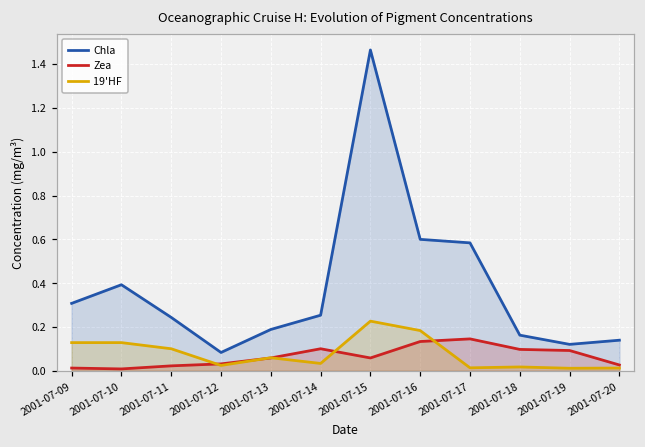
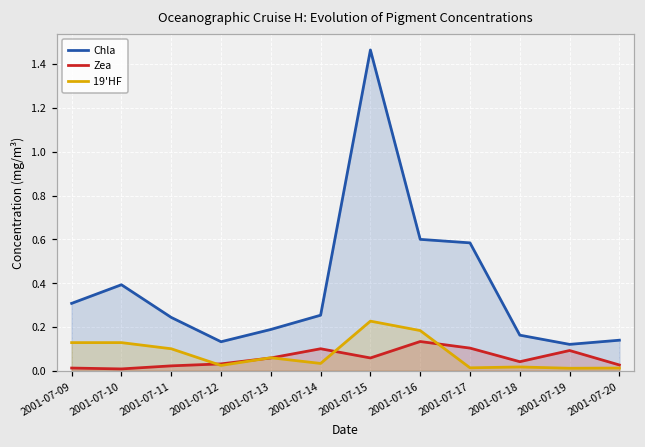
  {
    "Chla": {
      "2001-07-09": 0.31,
      "2001-07-10": 0.39,
      "2001-07-11": 0.24,
-     "2001-07-12": 0.08,
+     "2001-07-12": 0.13,
      "2001-07-13": 0.19,
      "2001-07-14": 0.25,
      "2001-07-15": 1.46,
      "2001-07-16": 0.60,
      "2001-07-17": 0.58,
      "2001-07-18": 0.16,
      "2001-07-19": 0.12,
      "2001-07-20": 0.14
    },
    "Zea": {
      "2001-07-09": 0.01,
      "2001-07-10": 0.01,
      "2001-07-11": 0.02,
      "2001-07-14": 0.10,
      "2001-07-15": 0.06,
      "2001-07-16": 0.13,
-     "2001-07-17": 0.15,
-     "2001-07-18": 0.10,
+     "2001-07-17": 0.10,
+     "2001-07-18": 0.04,
      "2001-07-19": 0.09,
      "2001-07-20": 0.03
    },
    "19'HF": {
      "2001-07-09": 0.13,
      "2001-07-10": 0.13,
      "2001-07-11": 0.10,
      "2001-07-14": 0.03,
      "2001-07-15": 0.23,
      "2001-07-16": 0.18,
      "2001-07-17": 0.01,
      "2001-07-18": 0.02,
      "2001-07-19": 0.01,
      "2001-07-20": 0.01
    }
  }
